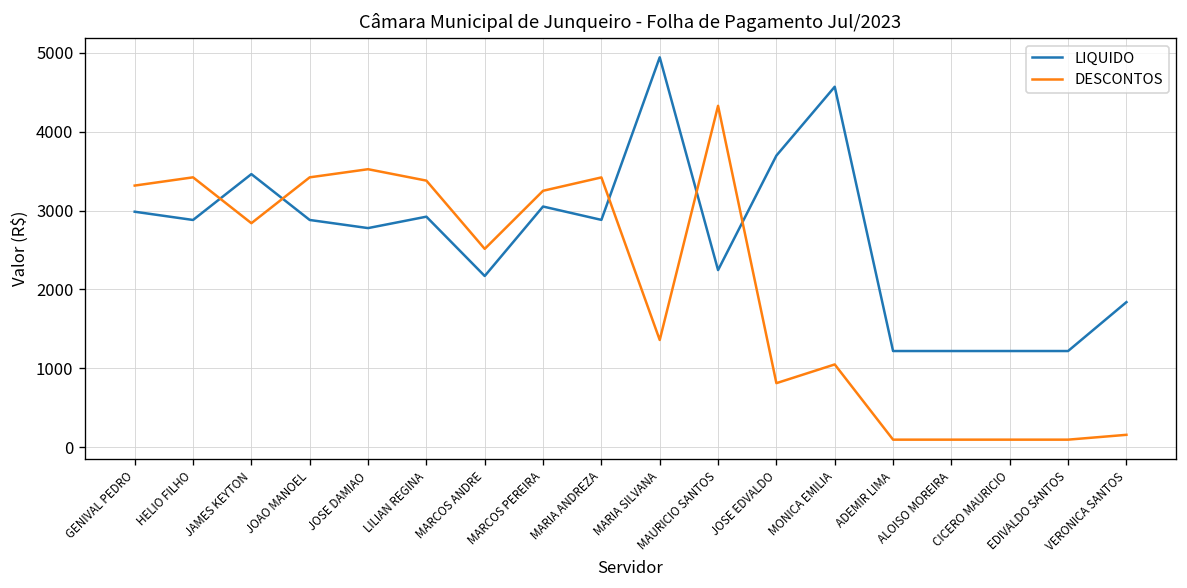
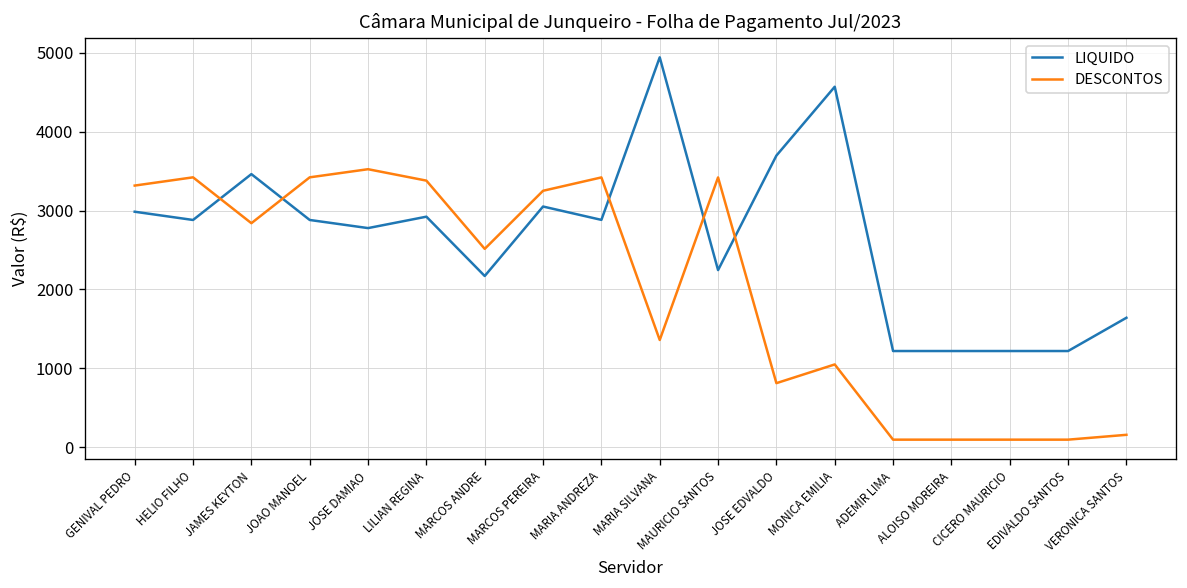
  {
    "LIQUIDO": {
      "GENIVAL PEDRO": 3000,
      "HELIO FILHO": 2900,
      "JAMES KEYTON": 3500,
      "JOAO MANOEL": 2900,
      "JOSE DAMIAO": 2800,
      "LILIAN REGINA": 2900,
      "MARCOS ANDRE": 2200,
      "MARCOS PEREIRA": 3100,
      "MARIA ANDREZA": 2900,
      "MARIA SILVANA": 4900,
      "MAURICIO SANTOS": 2200,
      "JOSE EDVALDO": 3700,
      "MONICA EMILIA": 4600,
      "ADEMIR LIMA": 1200,
      "ALOISO MOREIRA": 1200,
      "CICERO MAURICIO": 1200,
      "EDIVALDO SANTOS": 1200,
-     "VERONICA SANTOS": 1800
+     "VERONICA SANTOS": 1600
    },
    "DESCONTOS": {
      "GENIVAL PEDRO": 3300,
      "HELIO FILHO": 3400,
      "JAMES KEYTON": 2800,
      "JOAO MANOEL": 3400,
      "JOSE DAMIAO": 3500,
      "LILIAN REGINA": 3400,
      "MARCOS ANDRE": 2500,
      "MARCOS PEREIRA": 3200,
      "MARIA ANDREZA": 3400,
      "MARIA SILVANA": 1400,
-     "MAURICIO SANTOS": 4300,
+     "MAURICIO SANTOS": 3400,
      "JOSE EDVALDO": 800,
      "MONICA EMILIA": 1100,
      "ADEMIR LIMA": 100,
      "ALOISO MOREIRA": 100,
      "CICERO MAURICIO": 100,
      "EDIVALDO SANTOS": 100,
      "VERONICA SANTOS": 200
    }
  }
